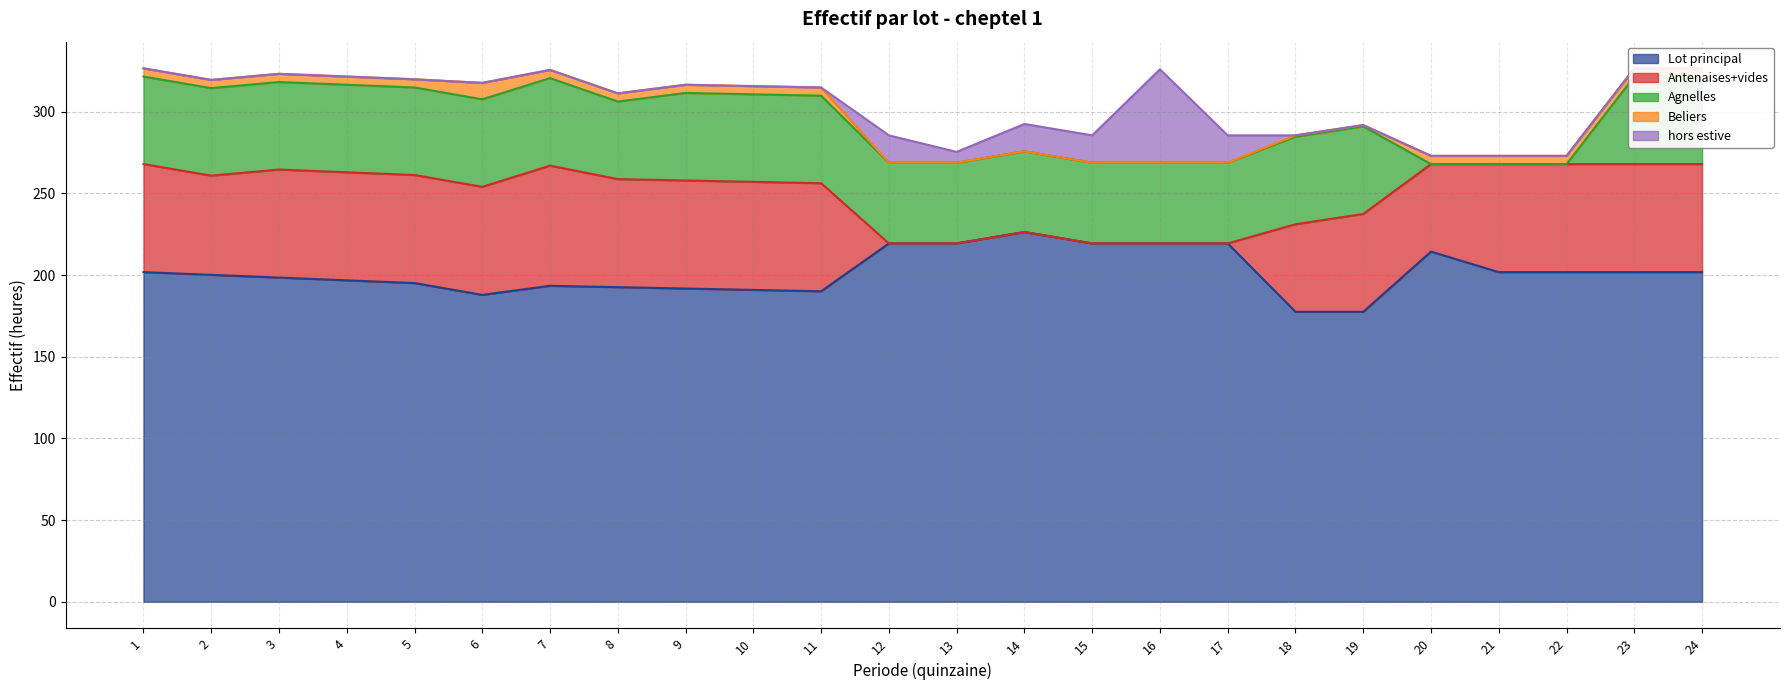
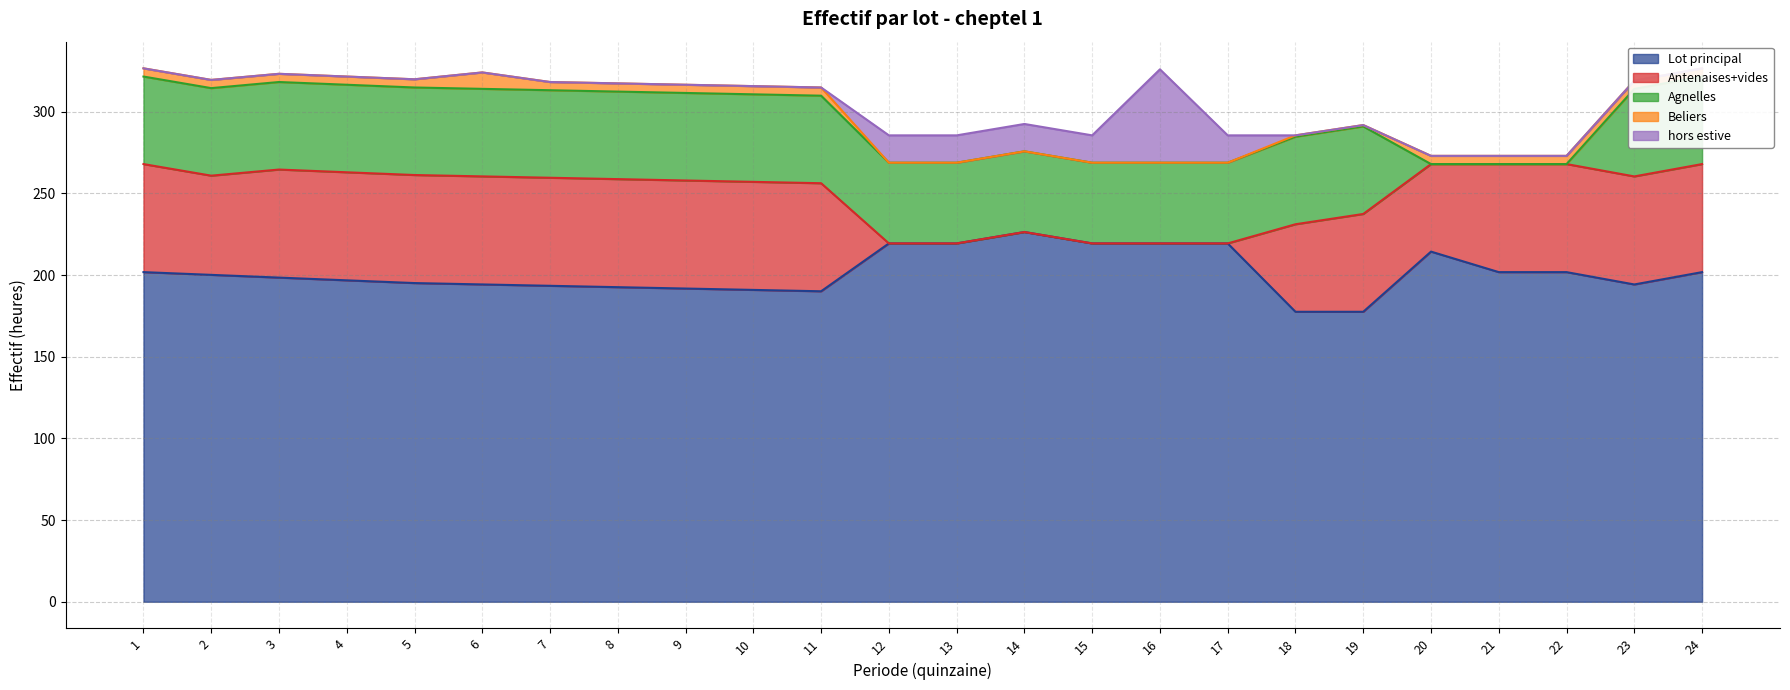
  {
    "Lot principal": {
      "1": 202,
      "2": 200,
      "3": 198,
      "4": 197,
      "5": 195,
-     "6": 188,
+     "6": 194,
      "7": 193,
      "8": 193,
      "9": 192,
      "10": 191,
      "11": 190,
      "18": 178,
      "19": 178,
      "20": 214,
      "21": 202,
      "22": 202,
-     "23": 202,
+     "23": 194,
      "24": 202
    },
    "Antenaises+vides": {
      "1": 66,
      "2": 61,
      "3": 66,
      "4": 66,
      "5": 66,
      "6": 66,
-     "7": 74,
+     "7": 66,
      "8": 66,
      "9": 66,
      "10": 66,
      "11": 66,
      "18": 54,
      "19": 60,
      "23": 66,
      "24": 66
    },
    "Agnelles": {
      "1": 54,
      "2": 54,
      "3": 54,
      "4": 54,
      "5": 54,
      "6": 54,
      "7": 54,
-     "8": 48,
+     "8": 54,
      "9": 54,
      "10": 54,
      "11": 54
    },
    "hors estive": {
      "12": 17,
-     "13": 7,
+     "13": 17,
      "14": 17,
      "15": 17,
      "16": 57,
      "17": 17
    }
  }
